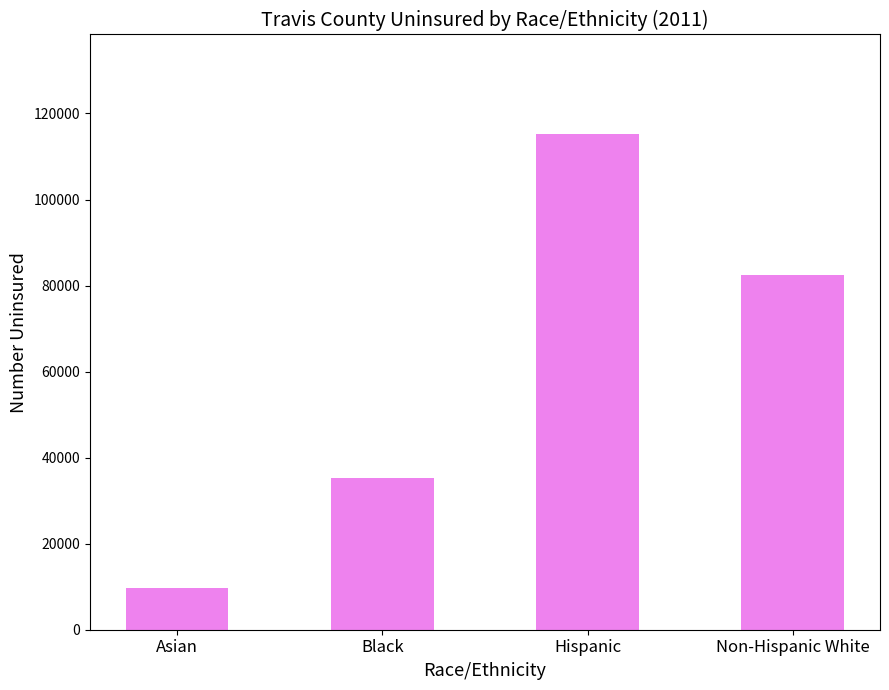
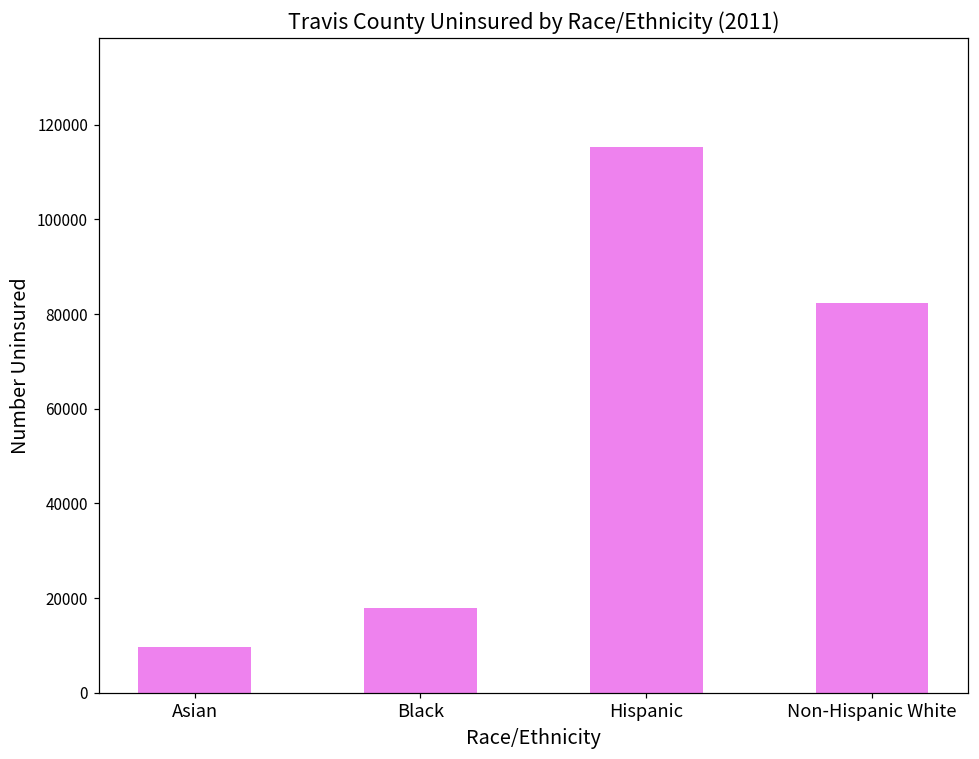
  {
    "Asian": 10000,
-   "Black": 35000,
+   "Black": 18000,
    "Hispanic": 115000,
    "Non-Hispanic White": 82000
  }
